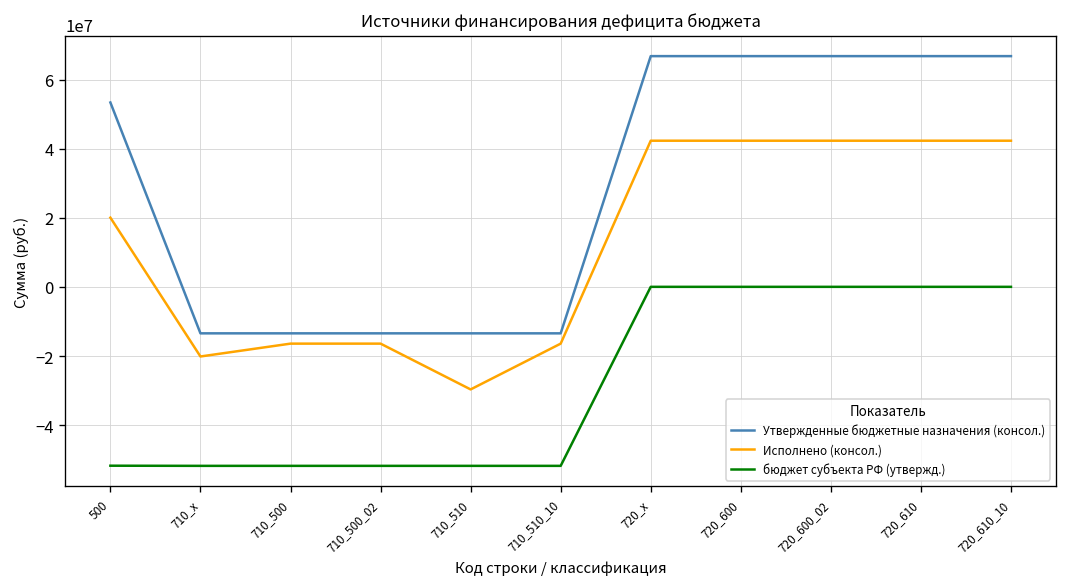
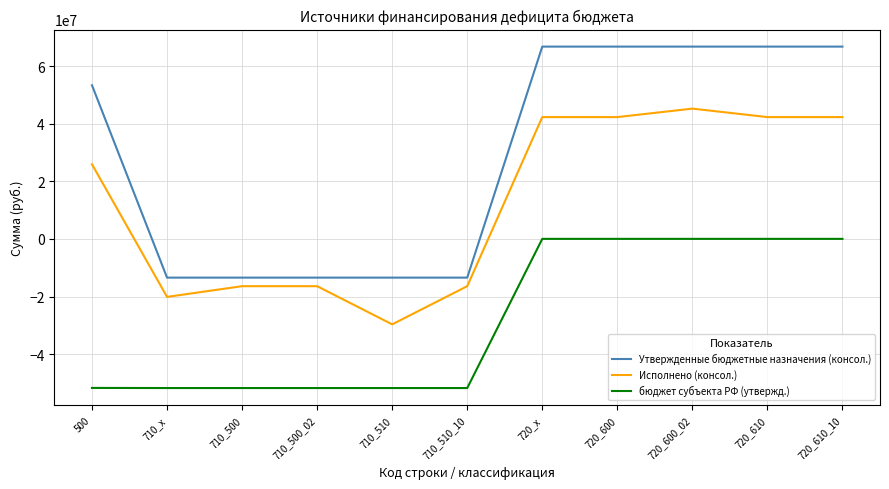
  {
    "Утвержденные бюджетные назначения (консол.)": {
      "500": 53000000,
      "710_x": -13000000,
      "710_500": -13000000,
      "710_500_02": -13000000,
      "710_510": -13000000,
      "710_510_10": -13000000,
      "720_x": 67000000,
      "720_600": 67000000,
      "720_600_02": 67000000,
      "720_610": 67000000,
      "720_610_10": 67000000
    },
    "Исполнено (консол.)": {
-     "500": 20000000,
+     "500": 26000000,
      "710_x": -20000000,
      "710_500": -16000000,
      "710_500_02": -16000000,
      "710_510": -30000000,
      "710_510_10": -16000000,
      "720_x": 42000000,
      "720_600": 42000000,
-     "720_600_02": 42000000,
+     "720_600_02": 45000000,
      "720_610": 42000000,
      "720_610_10": 42000000
    },
    "бюджет субъекта РФ (утвержд.)": {
      "500": -52000000,
      "710_x": -52000000,
      "710_500": -52000000,
      "710_500_02": -52000000,
      "710_510": -52000000,
      "710_510_10": -52000000,
      "720_x": 0,
      "720_600": 0,
      "720_600_02": 0,
      "720_610": 0,
      "720_610_10": 0
    }
  }
